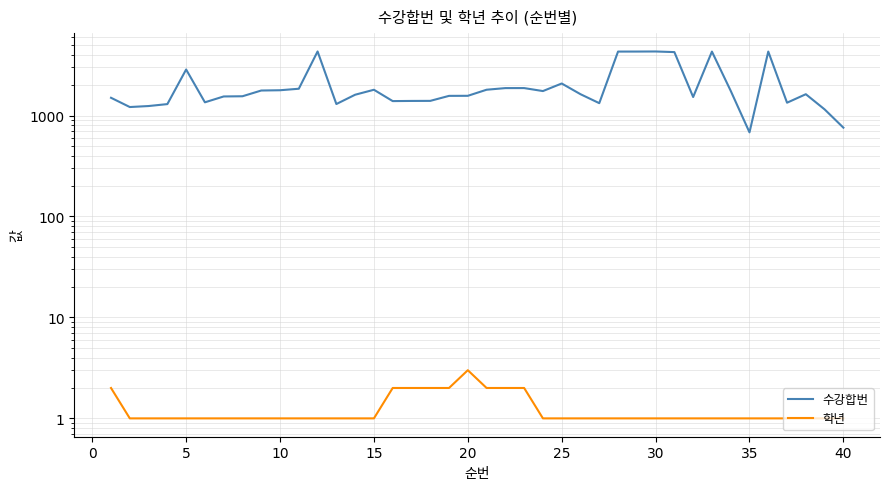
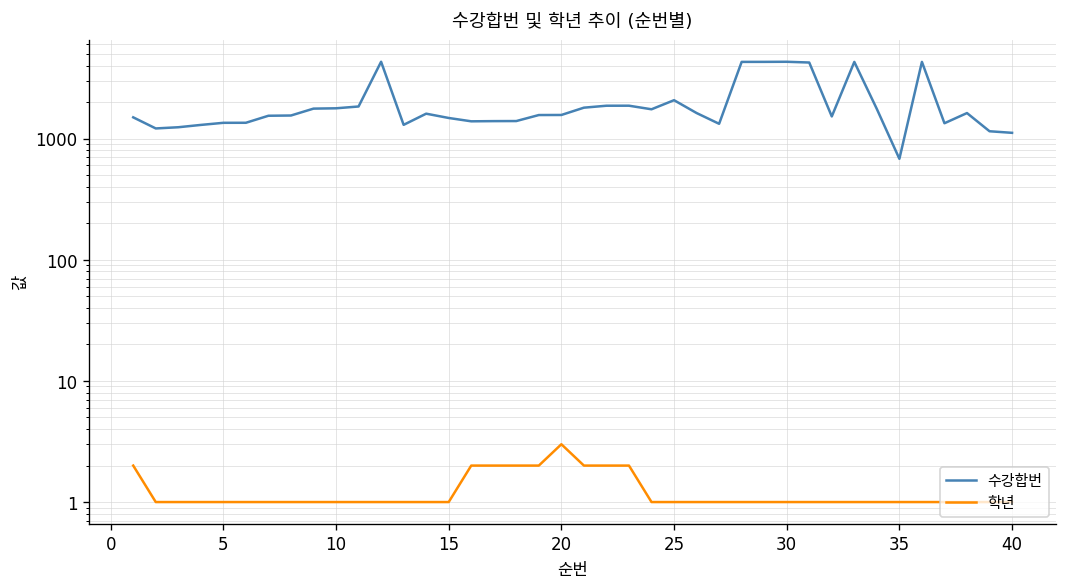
  {
    "수강합번": {
-     "5": 2900,
+     "5": 1400,
      "10": 1800,
-     "15": 1800,
+     "15": 1500,
      "20": 1600,
      "25": 2100,
      "30": 4300,
      "35": 700,
-     "40": 800
+     "40": 1100
    },
    "학년": {
      "5": 1,
      "10": 1,
      "15": 1,
      "20": 3,
      "25": 1,
      "30": 1,
      "35": 1
    }
  }
